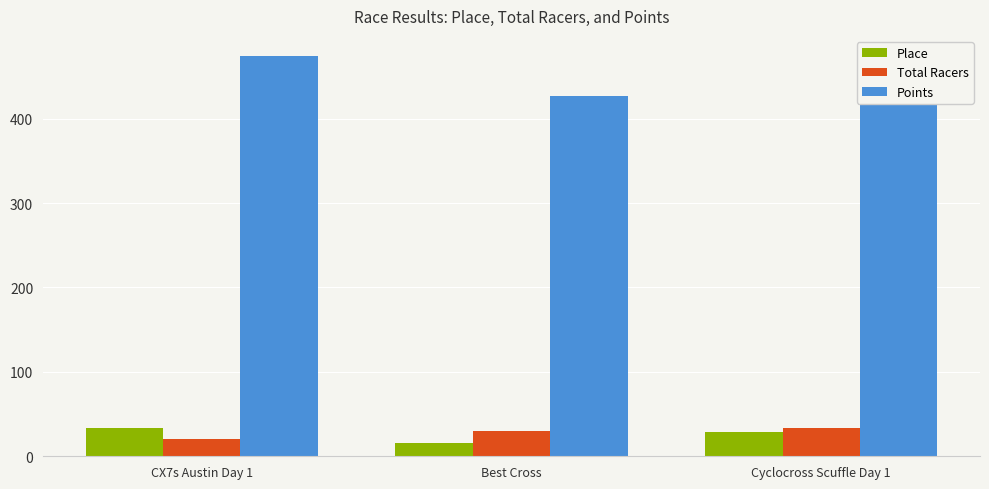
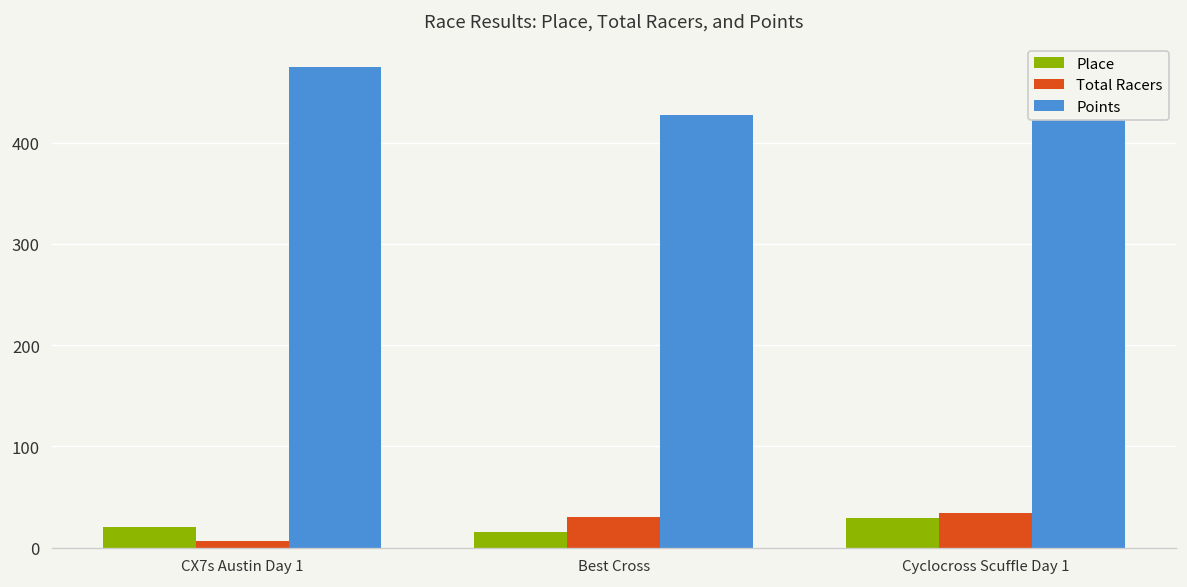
  {
    "Place": {
-     "CX7s Austin Day 1": 30,
+     "CX7s Austin Day 1": 20,
      "Best Cross": 20,
      "Cyclocross Scuffle Day 1": 30
    },
    "Total Racers": {
-     "CX7s Austin Day 1": 20,
+     "CX7s Austin Day 1": 10,
      "Best Cross": 30,
      "Cyclocross Scuffle Day 1": 30
    },
    "Points": {
      "CX7s Austin Day 1": 470,
      "Best Cross": 430
    }
  }
